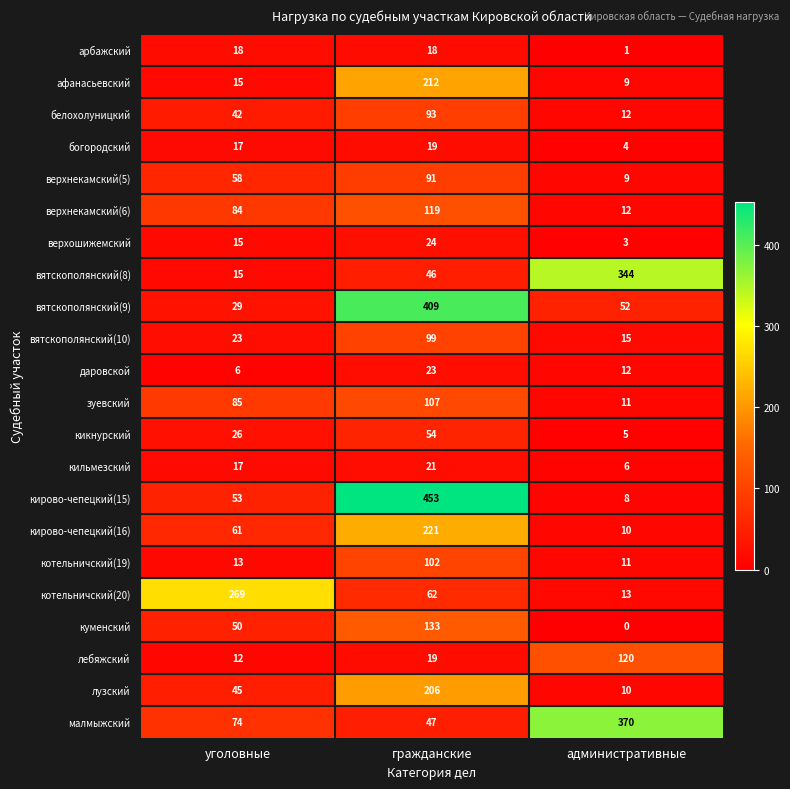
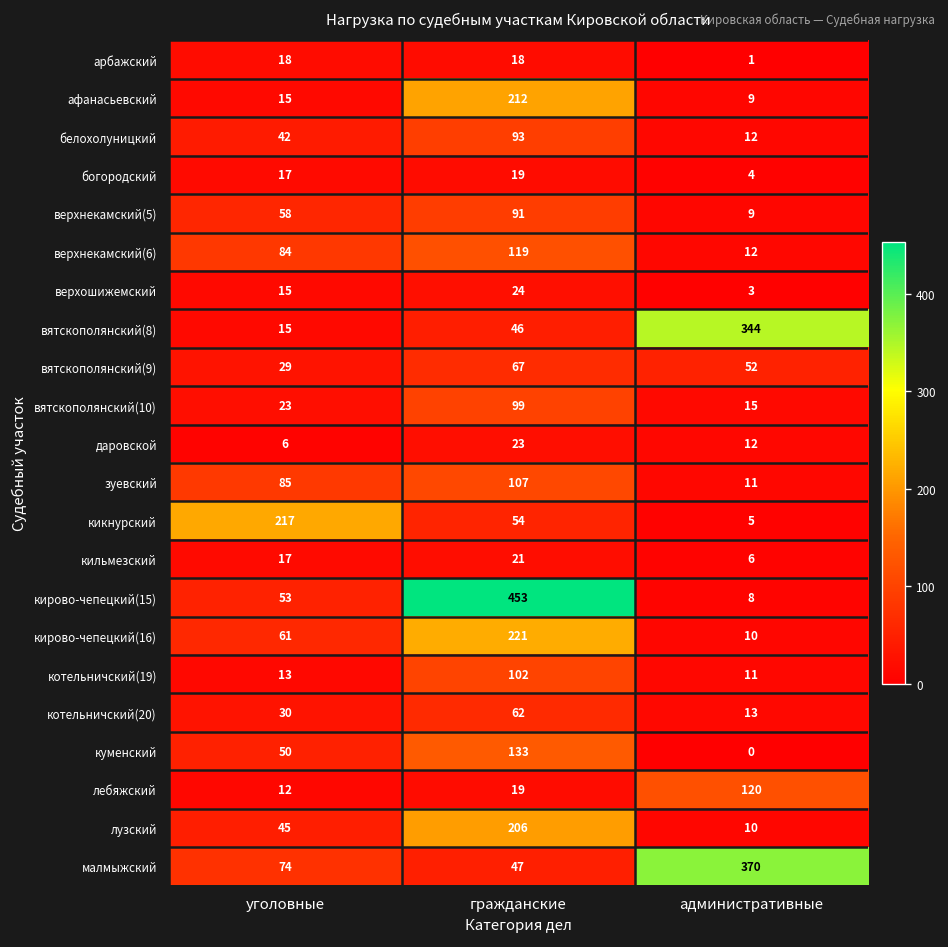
  {
    "арбажский": {
      "уголовные": 18,
      "гражданские": 18,
      "административные": 1
    },
    "афанасьевский": {
      "уголовные": 15,
      "гражданские": 212,
      "административные": 9
    },
    "белохолуницкий": {
      "уголовные": 42,
      "гражданские": 93,
      "административные": 12
    },
    "богородский": {
      "уголовные": 17,
      "гражданские": 19,
      "административные": 4
    },
    "верхнекамский(5)": {
      "уголовные": 58,
      "гражданские": 91,
      "административные": 9
    },
    "верхнекамский(6)": {
      "уголовные": 84,
      "гражданские": 119,
      "административные": 12
    },
    "верхошижемский": {
      "уголовные": 15,
      "гражданские": 24,
      "административные": 3
    },
    "вятскополянский(8)": {
      "уголовные": 15,
      "гражданские": 46,
      "административные": 344
    },
    "вятскополянский(9)": {
      "уголовные": 29,
-     "гражданские": 409,
+     "гражданские": 67,
      "административные": 52
    },
    "вятскополянский(10)": {
      "уголовные": 23,
      "гражданские": 99,
      "административные": 15
    },
    "даровской": {
      "уголовные": 6,
      "гражданские": 23,
      "административные": 12
    },
    "зуевский": {
      "уголовные": 85,
      "гражданские": 107,
      "административные": 11
    },
    "кикнурский": {
-     "уголовные": 26,
+     "уголовные": 217,
      "гражданские": 54,
      "административные": 5
    },
    "кильмезский": {
      "уголовные": 17,
      "гражданские": 21,
      "административные": 6
    },
    "кирово-чепецкий(15)": {
      "уголовные": 53,
      "гражданские": 453,
      "административные": 8
    },
    "кирово-чепецкий(16)": {
      "уголовные": 61,
      "гражданские": 221,
      "административные": 10
    },
    "котельничский(19)": {
      "уголовные": 13,
      "гражданские": 102,
      "административные": 11
    },
    "котельничский(20)": {
-     "уголовные": 269,
+     "уголовные": 30,
      "гражданские": 62,
      "административные": 13
    },
    "куменский": {
      "уголовные": 50,
      "гражданские": 133,
      "административные": 0
    },
    "лебяжский": {
      "уголовные": 12,
      "гражданские": 19,
      "административные": 120
    },
    "лузский": {
      "уголовные": 45,
      "гражданские": 206,
      "административные": 10
    },
    "малмыжский": {
      "уголовные": 74,
      "гражданские": 47,
      "административные": 370
    }
  }
